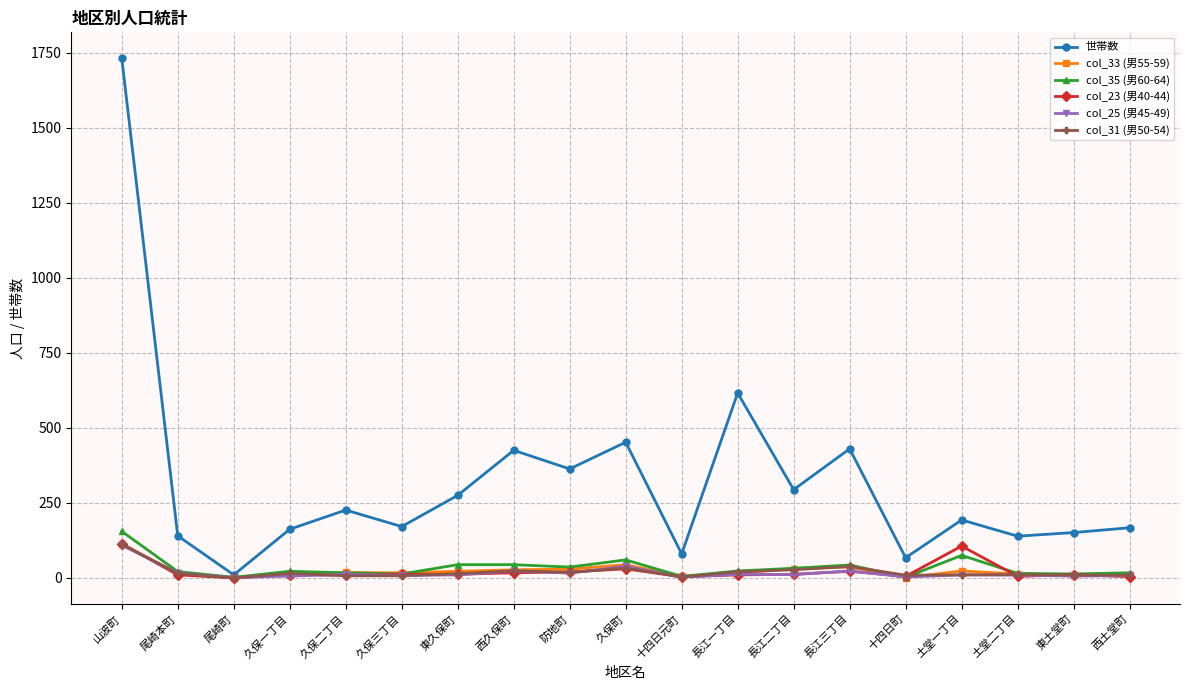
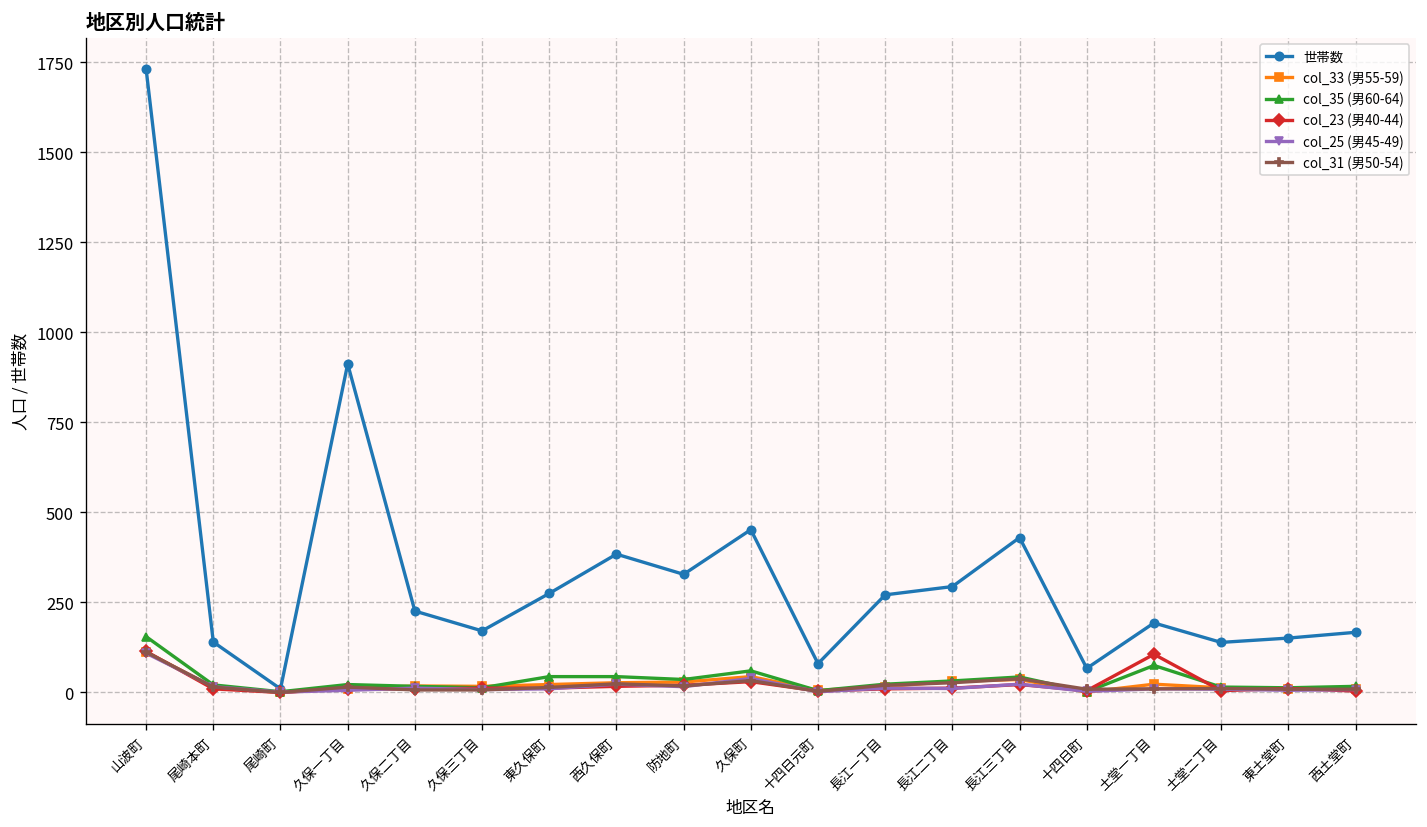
  {
    "世帯数": {
      "山波町": 1730,
      "尾崎本町": 140,
-     "久保一丁目": 160,
+     "久保一丁目": 910,
      "久保二丁目": 230,
      "久保三丁目": 170,
      "東久保町": 280,
-     "西久保町": 430,
-     "防地町": 360,
+     "西久保町": 380,
+     "防地町": 330,
      "久保町": 450,
      "十四日元町": 80,
-     "長江一丁目": 620,
+     "長江一丁目": 270,
      "長江二丁目": 290,
      "長江三丁目": 430,
      "十四日町": 70,
      "土堂一丁目": 190,
      "土堂二丁目": 140,
      "東土堂町": 150,
      "西土堂町": 170
    },
    "col_33 (男55-59)": {
      "土堂一丁目": 20
    },
    "col_35 (男60-64)": {
      "山波町": 160,
      "東久保町": 40,
      "西久保町": 40,
      "久保町": 60,
      "土堂一丁目": 80
    },
    "col_23 (男40-44)": {
      "土堂一丁目": 110
    }
  }
